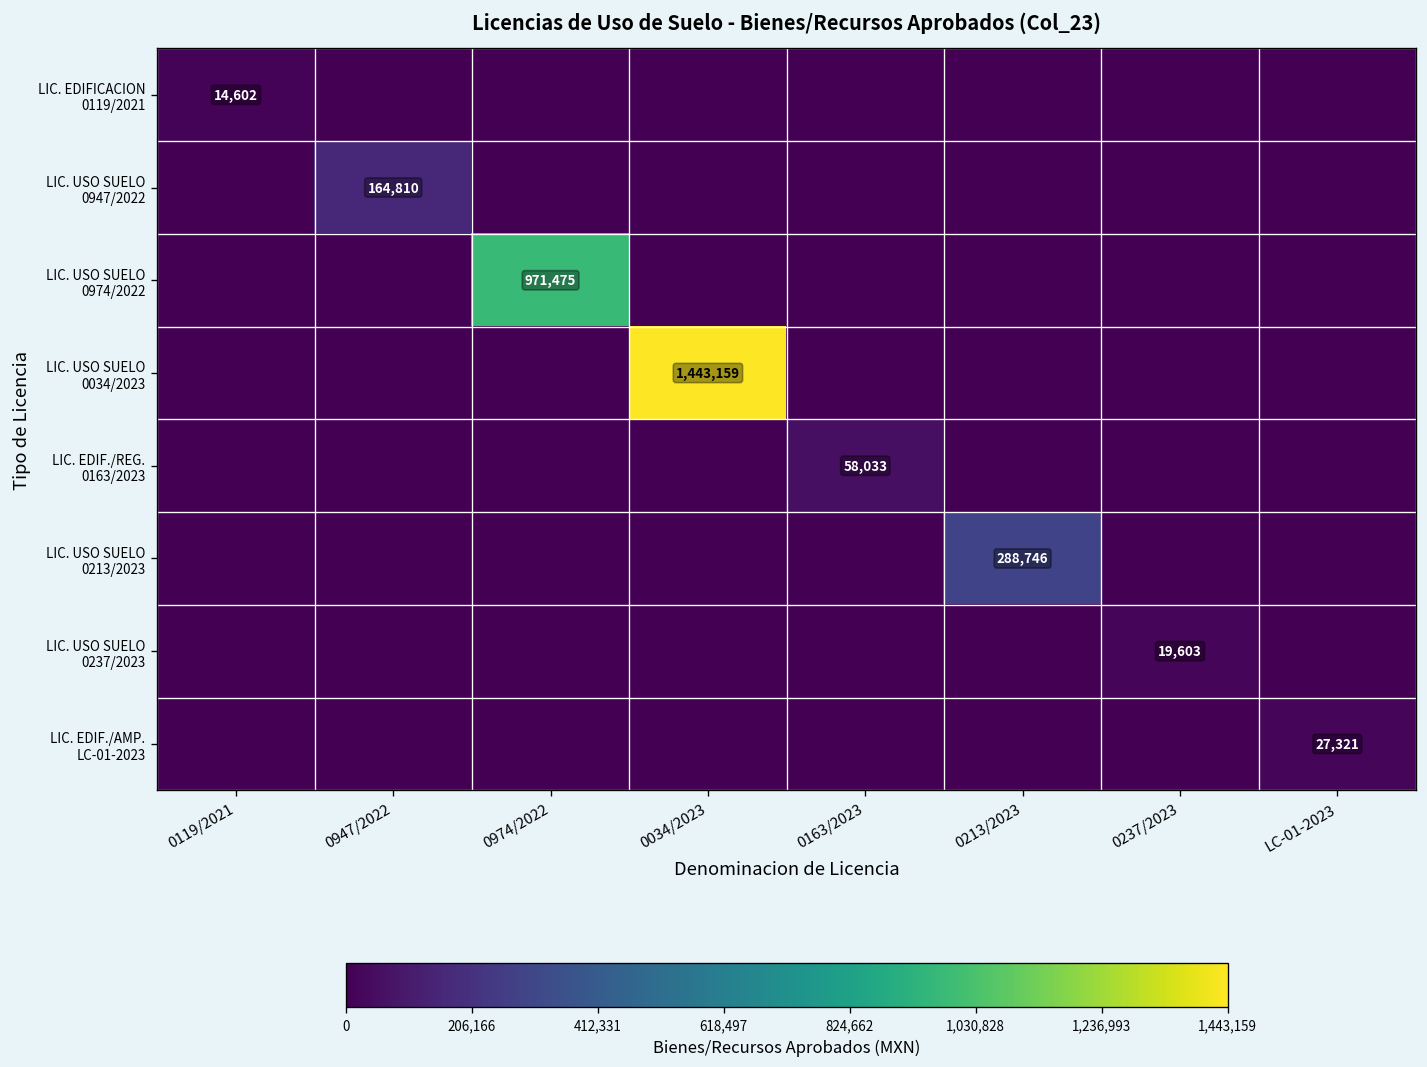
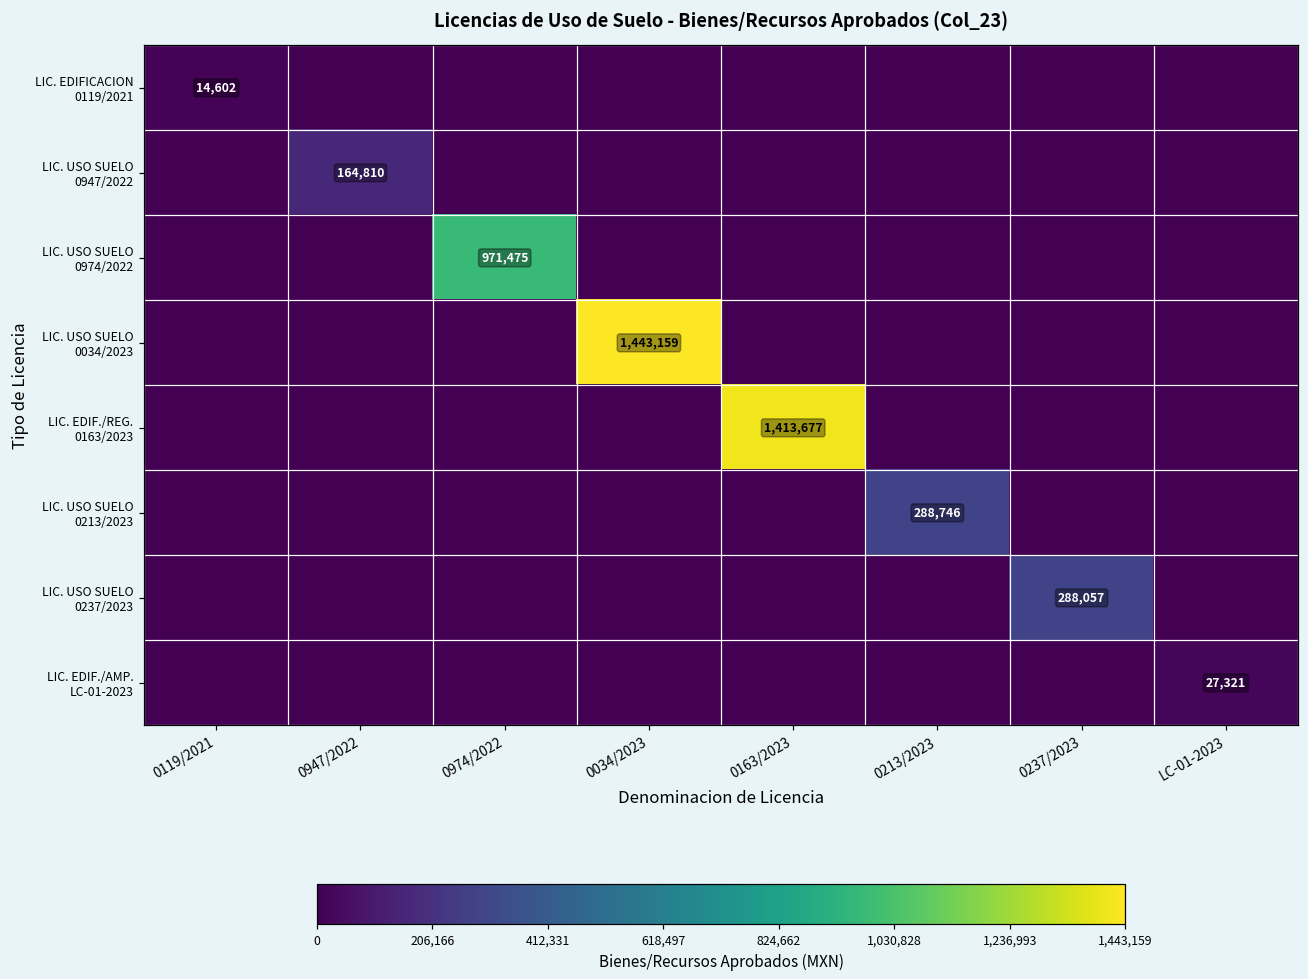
  {
    "LIC. EDIF./REG. 0163/2023": {
-     "0163/2023": "58,033"
+     "0163/2023": "1,413,677"
    },
    "LIC. USO SUELO 0237/2023": {
-     "0237/2023": "19,603"
+     "0237/2023": "288,057"
    }
  }
